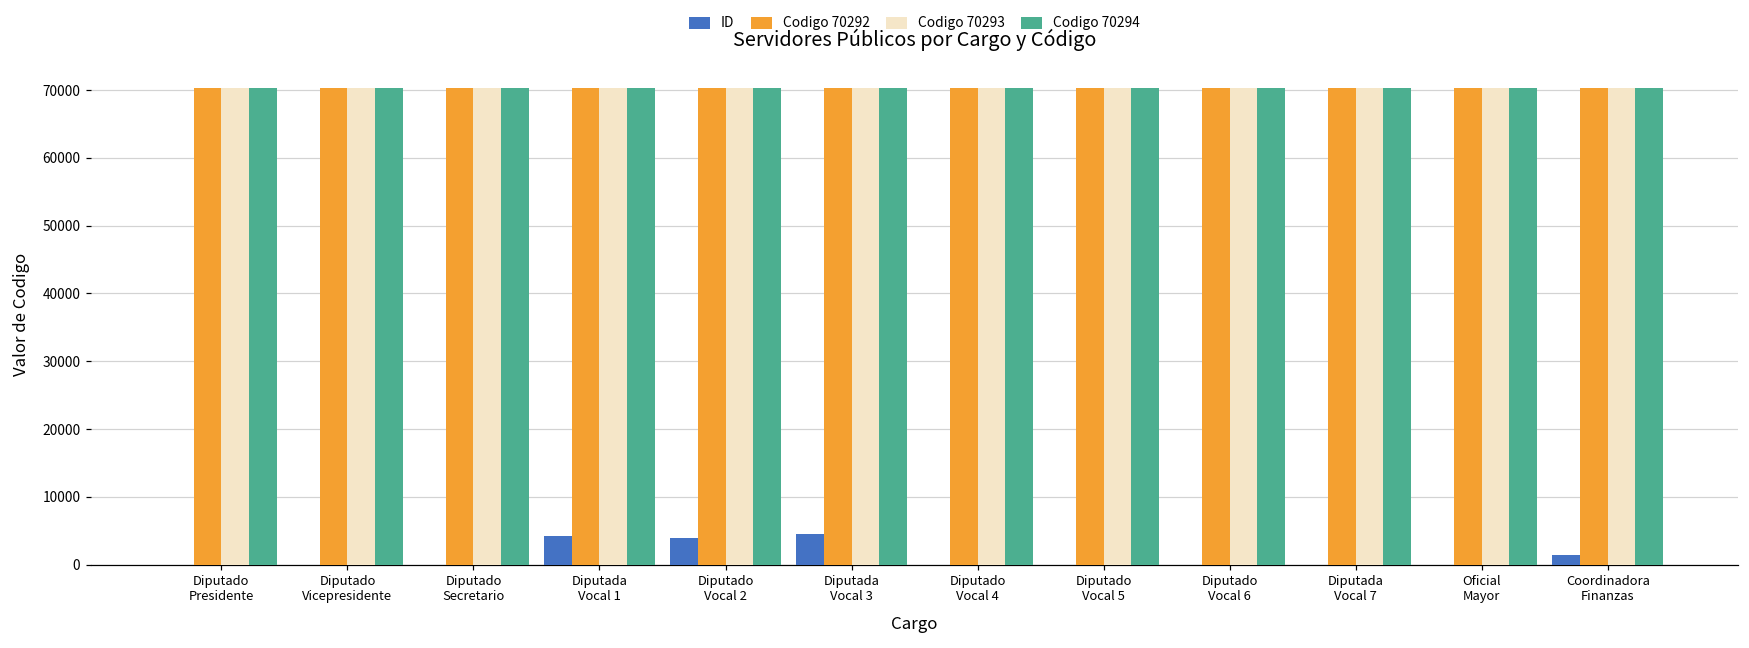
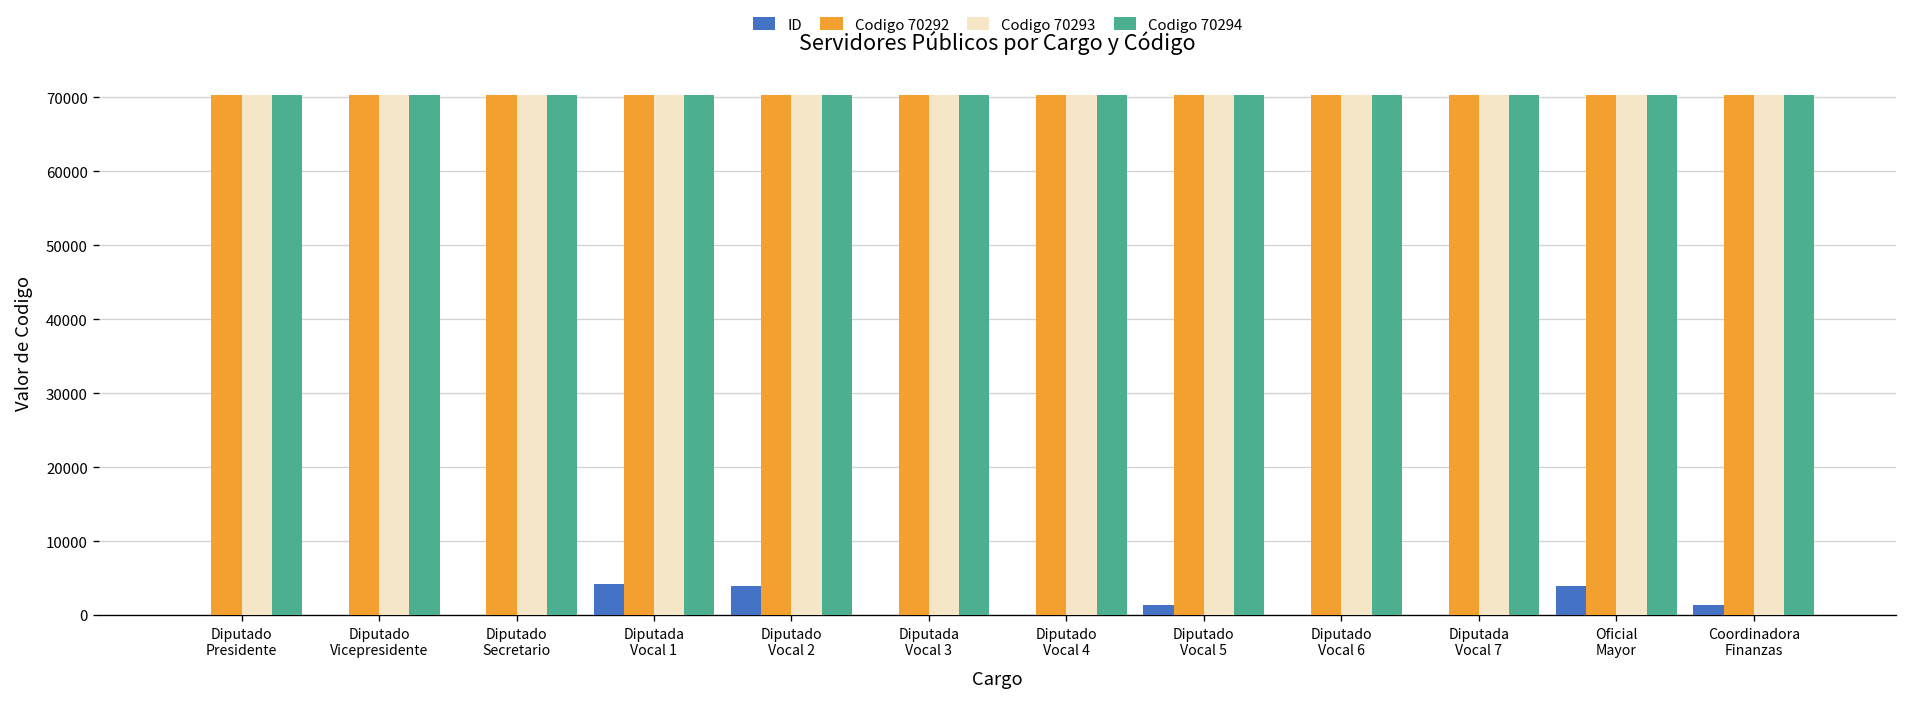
  {
    "ID": {
      "Diputada Vocal 1": 4000,
      "Diputado Vocal 2": 4000,
-     "Diputada Vocal 3": 5000,
-     "Diputado Vocal 5": 0,
-     "Oficial Mayor": 0,
+     "Diputada Vocal 3": 0,
+     "Diputado Vocal 5": 1000,
+     "Oficial Mayor": 4000,
      "Coordinadora Finanzas": 1000
    },
    "Codigo 70292": {
      "Diputado Presidente": 70000,
      "Diputado Vicepresidente": 70000,
      "Diputado Secretario": 70000,
      "Diputada Vocal 1": 70000,
      "Diputado Vocal 2": 70000,
      "Diputada Vocal 3": 70000,
      "Diputado Vocal 4": 70000,
      "Diputado Vocal 5": 70000,
      "Diputado Vocal 6": 70000,
      "Diputada Vocal 7": 70000,
      "Oficial Mayor": 70000,
      "Coordinadora Finanzas": 70000
    },
    "Codigo 70293": {
      "Diputado Presidente": 70000,
      "Diputado Vicepresidente": 70000,
      "Diputado Secretario": 70000,
      "Diputada Vocal 1": 70000,
      "Diputado Vocal 2": 70000,
      "Diputada Vocal 3": 70000,
      "Diputado Vocal 4": 70000,
      "Diputado Vocal 5": 70000,
      "Diputado Vocal 6": 70000,
      "Diputada Vocal 7": 70000,
      "Oficial Mayor": 70000,
      "Coordinadora Finanzas": 70000
    },
    "Codigo 70294": {
      "Diputado Presidente": 70000,
      "Diputado Vicepresidente": 70000,
      "Diputado Secretario": 70000,
      "Diputada Vocal 1": 70000,
      "Diputado Vocal 2": 70000,
      "Diputada Vocal 3": 70000,
      "Diputado Vocal 4": 70000,
      "Diputado Vocal 5": 70000,
      "Diputado Vocal 6": 70000,
      "Diputada Vocal 7": 70000,
      "Oficial Mayor": 70000,
      "Coordinadora Finanzas": 70000
    }
  }
